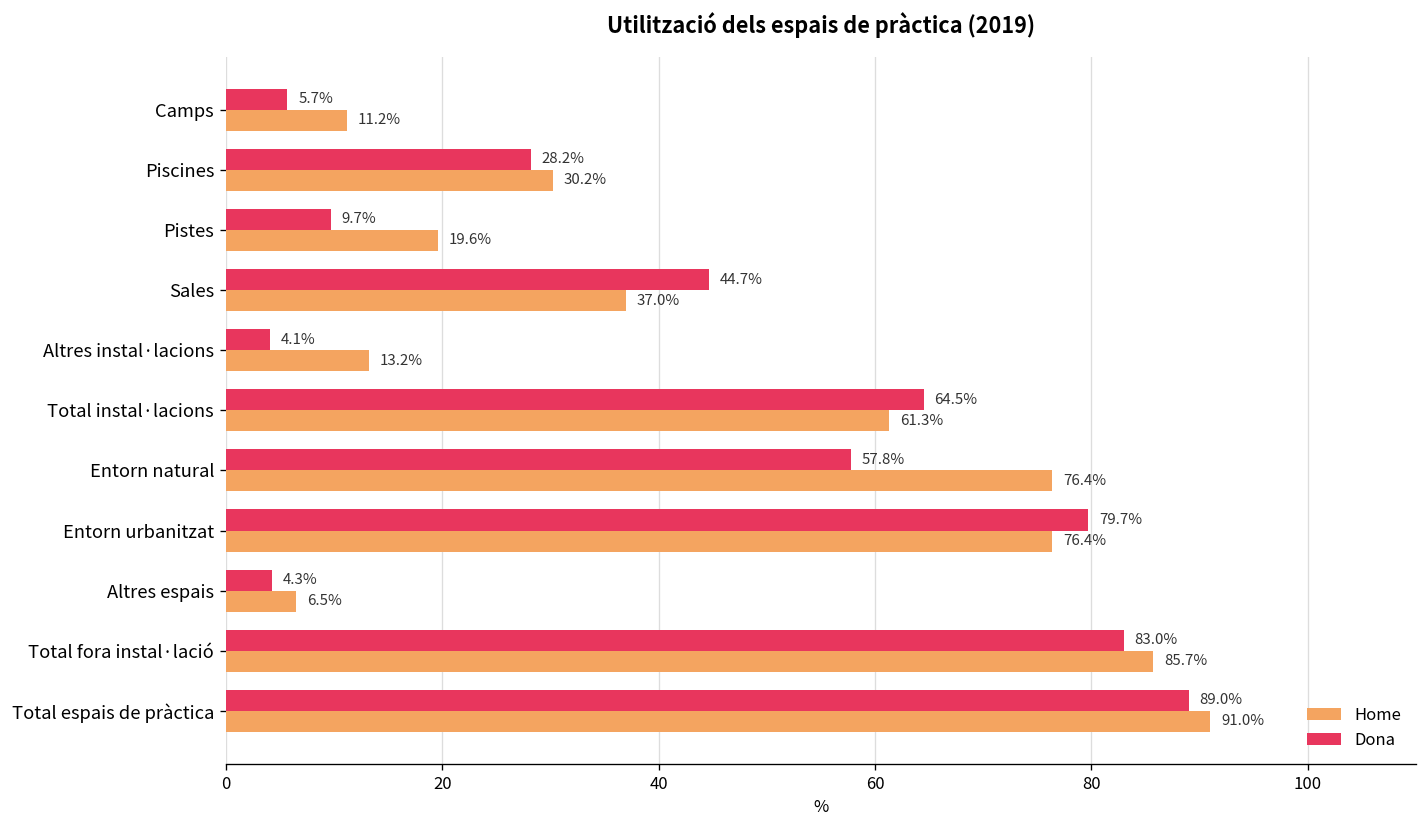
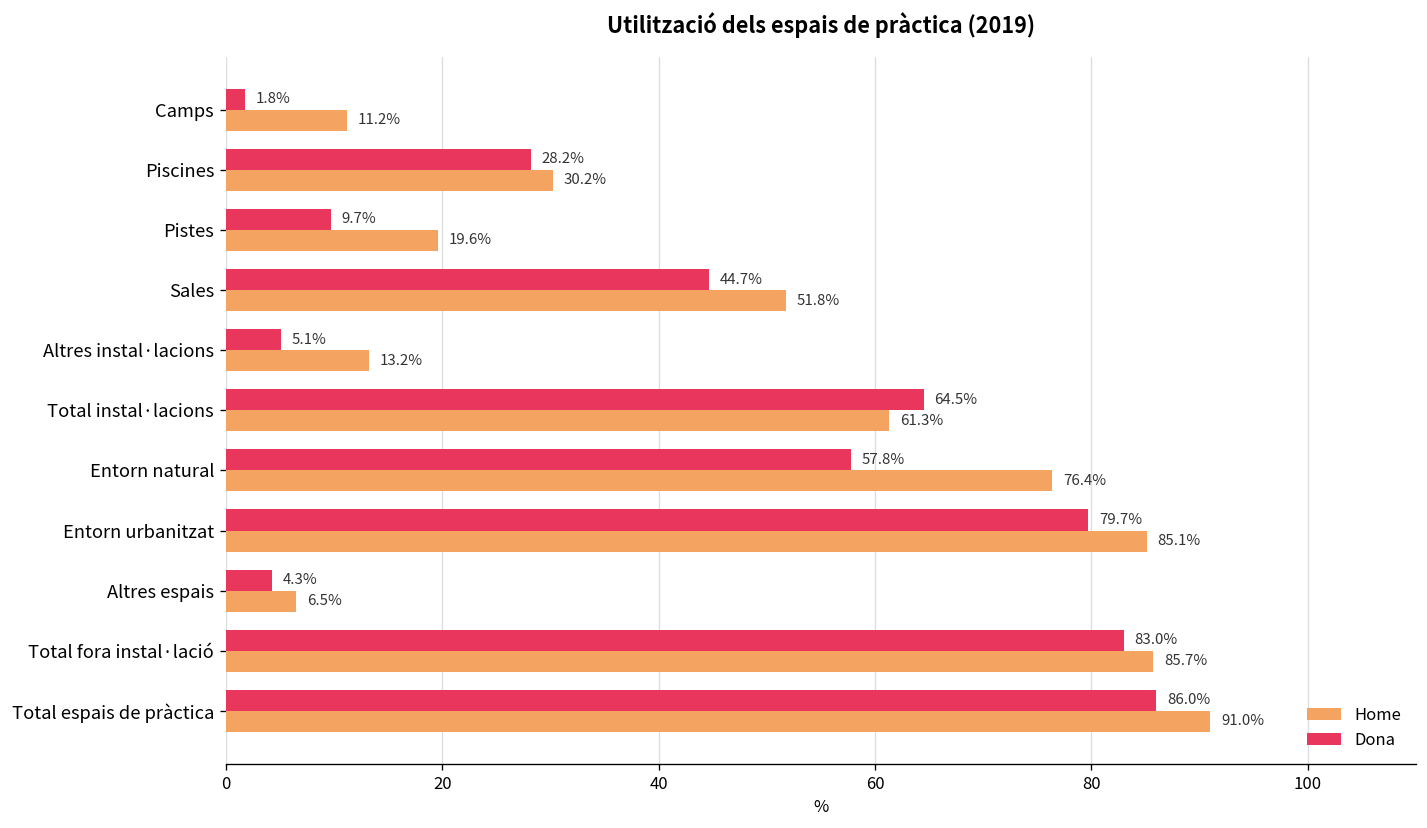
  {
    "Home": {
      "Camps": "11.2%",
      "Piscines": "30.2%",
      "Pistes": "19.6%",
-     "Sales": "37.0%",
+     "Sales": "51.8%",
      "Altres instal·lacions": "13.2%",
      "Total instal·lacions": "61.3%",
      "Entorn natural": "76.4%",
-     "Entorn urbanitzat": "76.4%",
+     "Entorn urbanitzat": "85.1%",
      "Altres espais": "6.5%",
      "Total fora instal·lació": "85.7%",
      "Total espais de pràctica": "91.0%"
    },
    "Dona": {
-     "Camps": "5.7%",
+     "Camps": "1.8%",
      "Piscines": "28.2%",
      "Pistes": "9.7%",
      "Sales": "44.7%",
-     "Altres instal·lacions": "4.1%",
+     "Altres instal·lacions": "5.1%",
      "Total instal·lacions": "64.5%",
      "Entorn natural": "57.8%",
      "Entorn urbanitzat": "79.7%",
      "Altres espais": "4.3%",
      "Total fora instal·lació": "83.0%",
-     "Total espais de pràctica": "89.0%"
+     "Total espais de pràctica": "86.0%"
    }
  }
